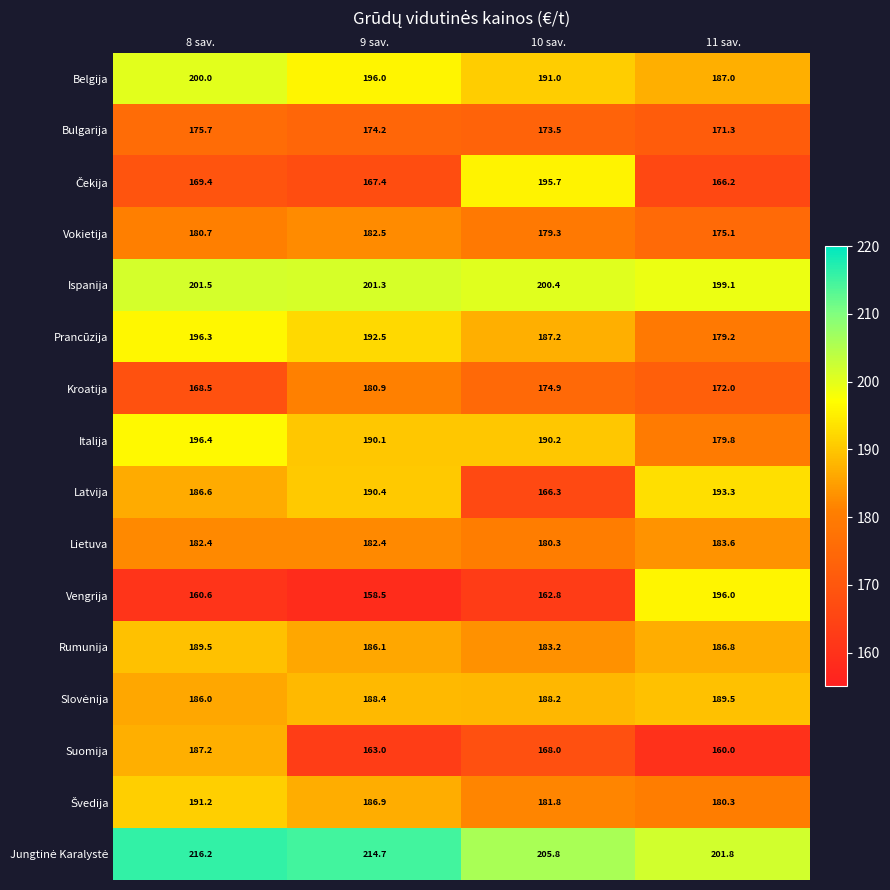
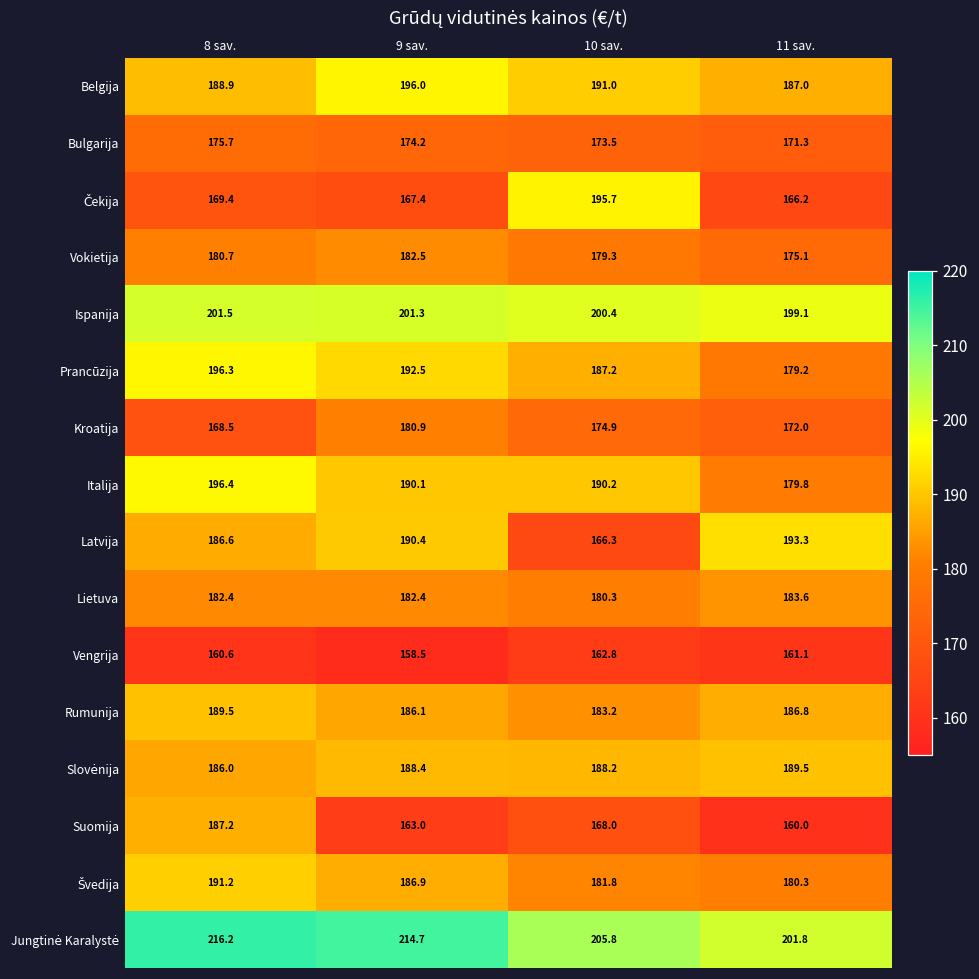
  {
    "Belgija": {
-     "8 sav.": 200.0,
+     "8 sav.": 188.9,
      "9 sav.": 196.0,
      "10 sav.": 191.0,
      "11 sav.": 187.0
    },
    "Bulgarija": {
      "8 sav.": 175.7,
      "9 sav.": 174.2,
      "10 sav.": 173.5,
      "11 sav.": 171.3
    },
    "Čekija": {
      "8 sav.": 169.4,
      "9 sav.": 167.4,
      "10 sav.": 195.7,
      "11 sav.": 166.2
    },
    "Vokietija": {
      "8 sav.": 180.7,
      "9 sav.": 182.5,
      "10 sav.": 179.3,
      "11 sav.": 175.1
    },
    "Ispanija": {
      "8 sav.": 201.5,
      "9 sav.": 201.3,
      "10 sav.": 200.4,
      "11 sav.": 199.1
    },
    "Prancūzija": {
      "8 sav.": 196.3,
      "9 sav.": 192.5,
      "10 sav.": 187.2,
      "11 sav.": 179.2
    },
    "Kroatija": {
      "8 sav.": 168.5,
      "9 sav.": 180.9,
      "10 sav.": 174.9,
      "11 sav.": 172.0
    },
    "Italija": {
      "8 sav.": 196.4,
      "9 sav.": 190.1,
      "10 sav.": 190.2,
      "11 sav.": 179.8
    },
    "Latvija": {
      "8 sav.": 186.6,
      "9 sav.": 190.4,
      "10 sav.": 166.3,
      "11 sav.": 193.3
    },
    "Lietuva": {
      "8 sav.": 182.4,
      "9 sav.": 182.4,
      "10 sav.": 180.3,
      "11 sav.": 183.6
    },
    "Vengrija": {
      "8 sav.": 160.6,
      "9 sav.": 158.5,
      "10 sav.": 162.8,
-     "11 sav.": 196.0
+     "11 sav.": 161.1
    },
    "Rumunija": {
      "8 sav.": 189.5,
      "9 sav.": 186.1,
      "10 sav.": 183.2,
      "11 sav.": 186.8
    },
    "Slovėnija": {
      "8 sav.": 186.0,
      "9 sav.": 188.4,
      "10 sav.": 188.2,
      "11 sav.": 189.5
    },
    "Suomija": {
      "8 sav.": 187.2,
      "9 sav.": 163.0,
      "10 sav.": 168.0,
      "11 sav.": 160.0
    },
    "Švedija": {
      "8 sav.": 191.2,
      "9 sav.": 186.9,
      "10 sav.": 181.8,
      "11 sav.": 180.3
    },
    "Jungtinė Karalystė": {
      "8 sav.": 216.2,
      "9 sav.": 214.7,
      "10 sav.": 205.8,
      "11 sav.": 201.8
    }
  }
